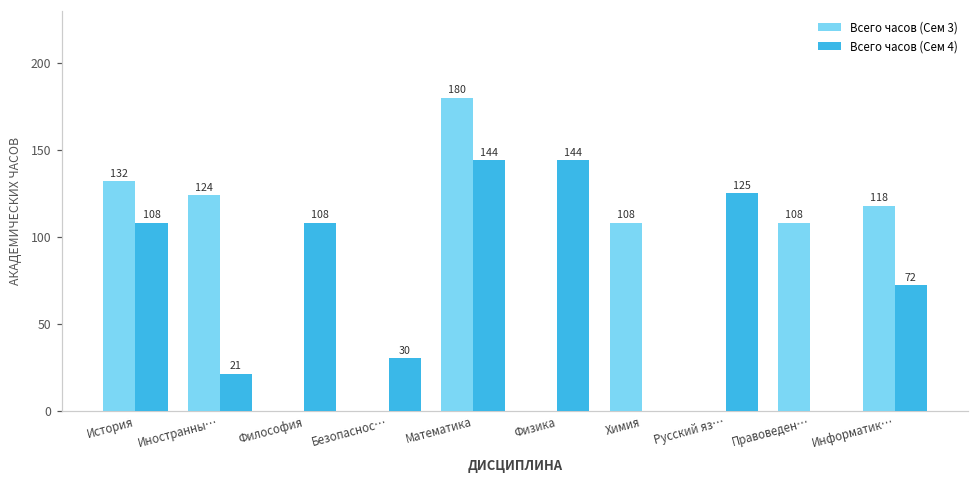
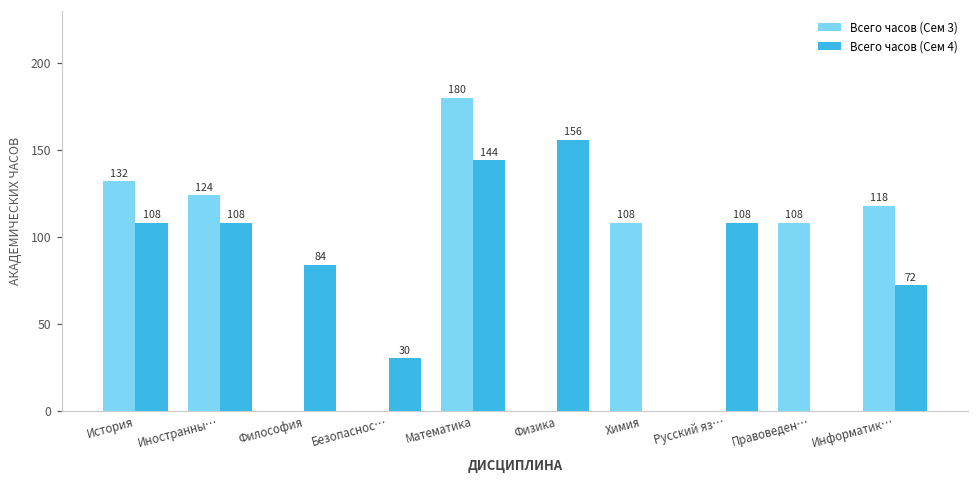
  {
    "Всего часов (Сем 3)": {
      "История": 132,
      "Иностранны…": 124,
      "Математика": 180,
      "Химия": 108,
      "Правоведен…": 108,
      "Информатик…": 118
    },
    "Всего часов (Сем 4)": {
      "История": 108,
-     "Иностранны…": 21,
-     "Философия": 108,
+     "Иностранны…": 108,
+     "Философия": 84,
      "Безопаснос…": 30,
      "Математика": 144,
-     "Физика": 144,
-     "Русский яз…": 125,
+     "Физика": 156,
+     "Русский яз…": 108,
      "Информатик…": 72
    }
  }
